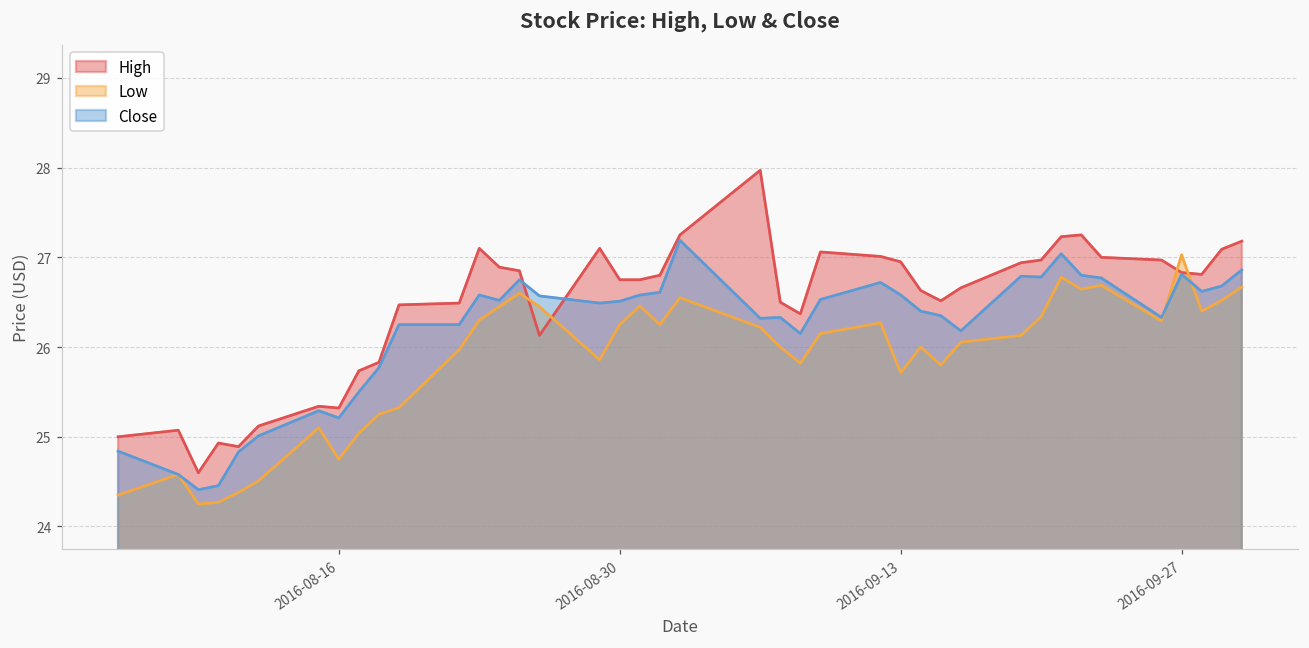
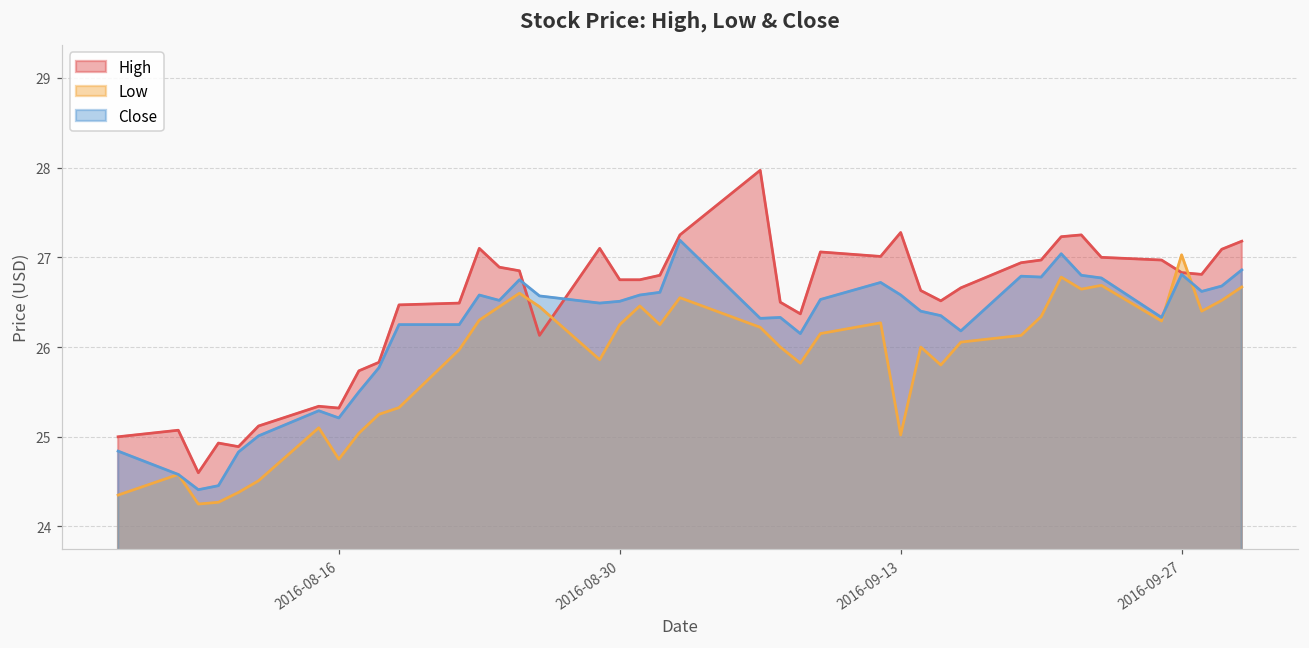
  {
    "High": {
      "2016-08-16": 25.3,
      "2016-08-30": 26.8,
-     "2016-09-13": 27.0
+     "2016-09-13": 27.3
    },
    "Low": {
      "2016-08-16": 24.8,
      "2016-08-30": 26.3,
-     "2016-09-13": 25.7,
+     "2016-09-13": 25.0,
      "2016-09-27": 27.0
    },
    "Close": {
      "2016-08-16": 25.2,
      "2016-08-30": 26.5,
      "2016-09-13": 26.6
    }
  }
